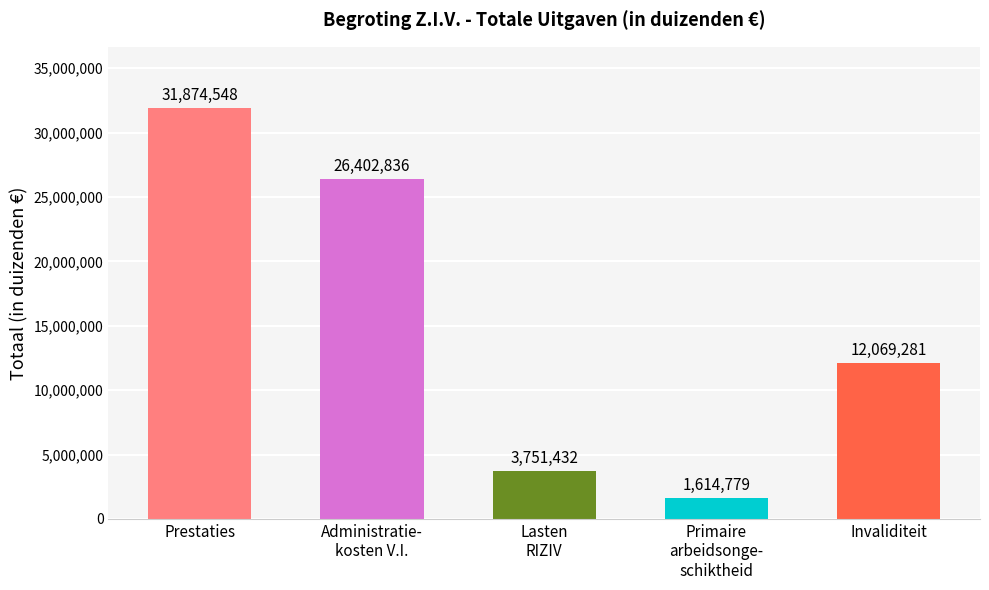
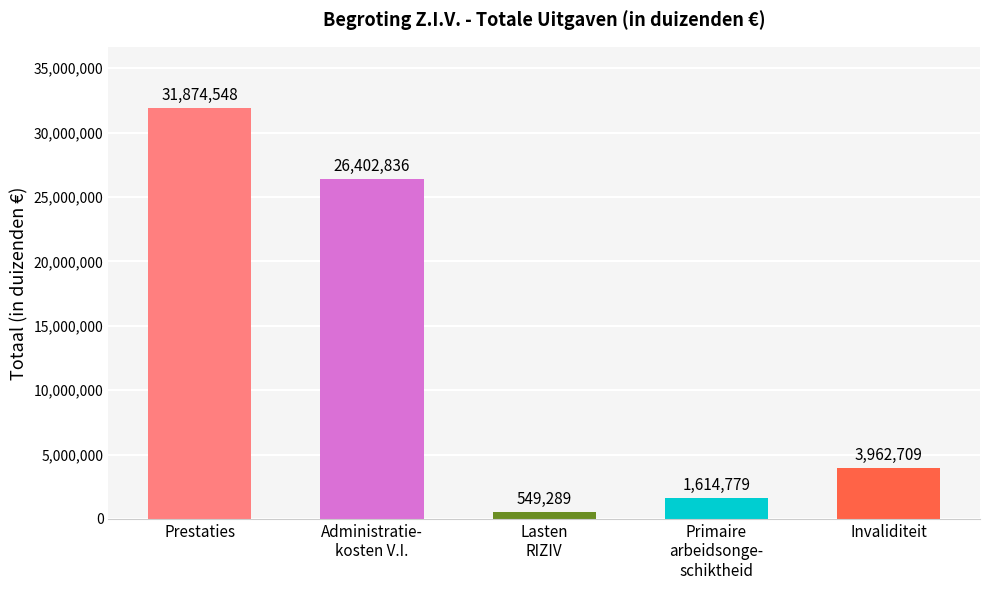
  {
    "Prestaties": "31,874,548",
    "Administratie- kosten V.I.": "26,402,836",
-   "Lasten RIZIV": "3,751,432",
+   "Lasten RIZIV": "549,289",
    "Primaire arbeidsonge- schiktheid": "1,614,779",
-   "Invaliditeit": "12,069,281"
+   "Invaliditeit": "3,962,709"
  }
